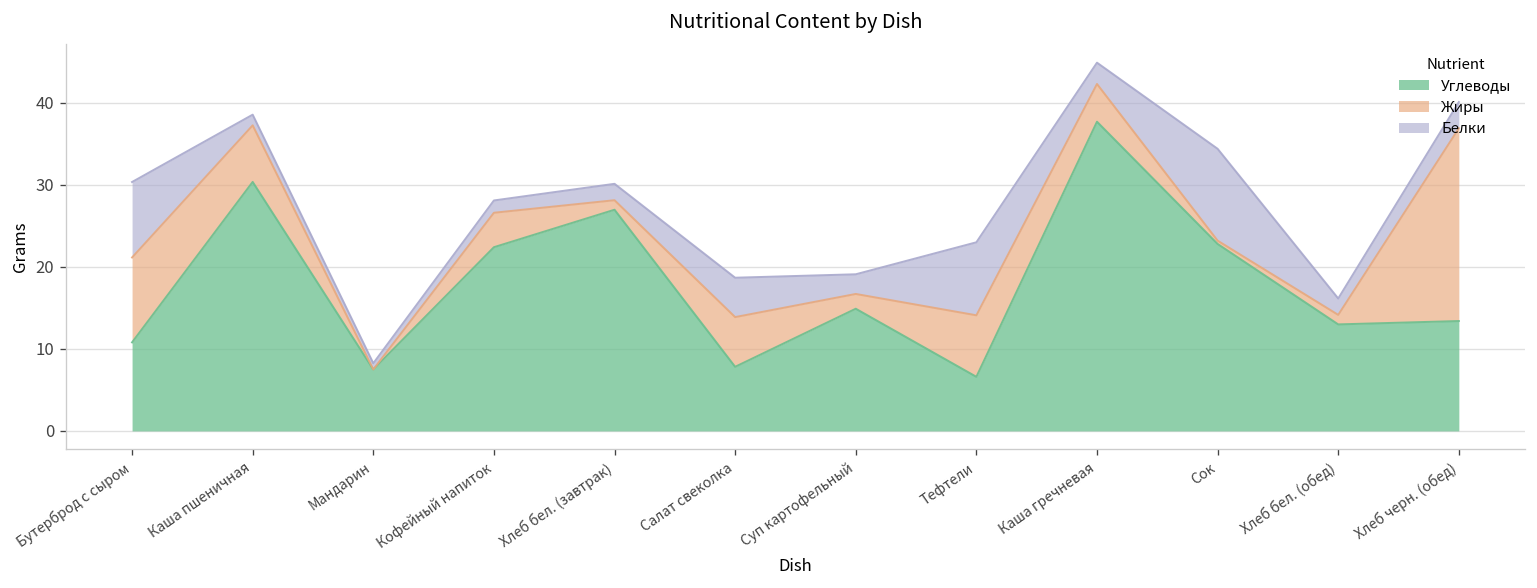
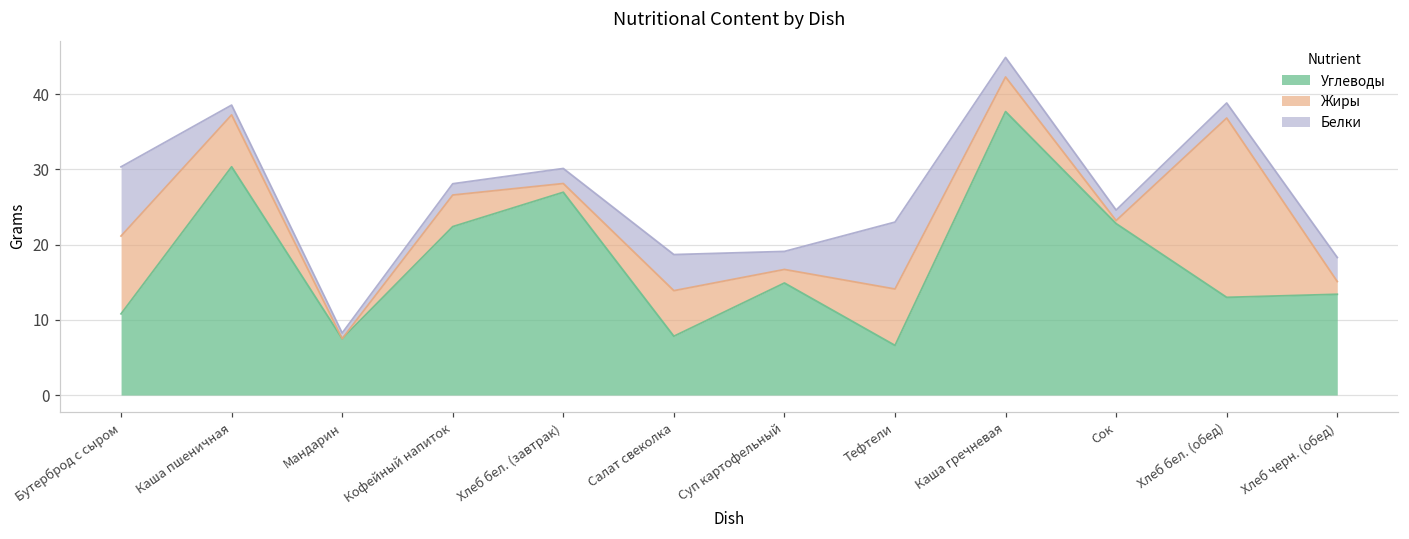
  {
    "Углеводы": {
      "Бутерброд с сыром": 11,
      "Каша пшеничная": 30,
      "Кофейный напиток": 22,
      "Хлеб бел. (завтрак)": 27,
      "Салат свеколка": 8,
      "Суп картофельный": 15,
      "Тефтели": 7,
      "Каша гречневая": 38,
      "Сок": 23,
      "Хлеб бел. (обед)": 13,
      "Хлеб черн. (обед)": 13
    },
    "Жиры": {
      "Бутерброд с сыром": 10,
      "Каша пшеничная": 7,
      "Кофейный напиток": 4,
      "Хлеб бел. (завтрак)": 1,
      "Салат свеколка": 6,
      "Суп картофельный": 2,
      "Тефтели": 8,
      "Каша гречневая": 5,
      "Сок": 0,
-     "Хлеб бел. (обед)": 1,
-     "Хлеб черн. (обед)": 24
+     "Хлеб бел. (обед)": 24,
+     "Хлеб черн. (обед)": 2
    },
    "Белки": {
      "Бутерброд с сыром": 9,
      "Каша пшеничная": 1,
      "Мандарин": 1,
      "Кофейный напиток": 2,
      "Хлеб бел. (завтрак)": 2,
      "Салат свеколка": 5,
      "Суп картофельный": 2,
      "Тефтели": 9,
      "Каша гречневая": 3,
-     "Сок": 11,
+     "Сок": 1,
      "Хлеб бел. (обед)": 2,
      "Хлеб черн. (обед)": 3
    }
  }
